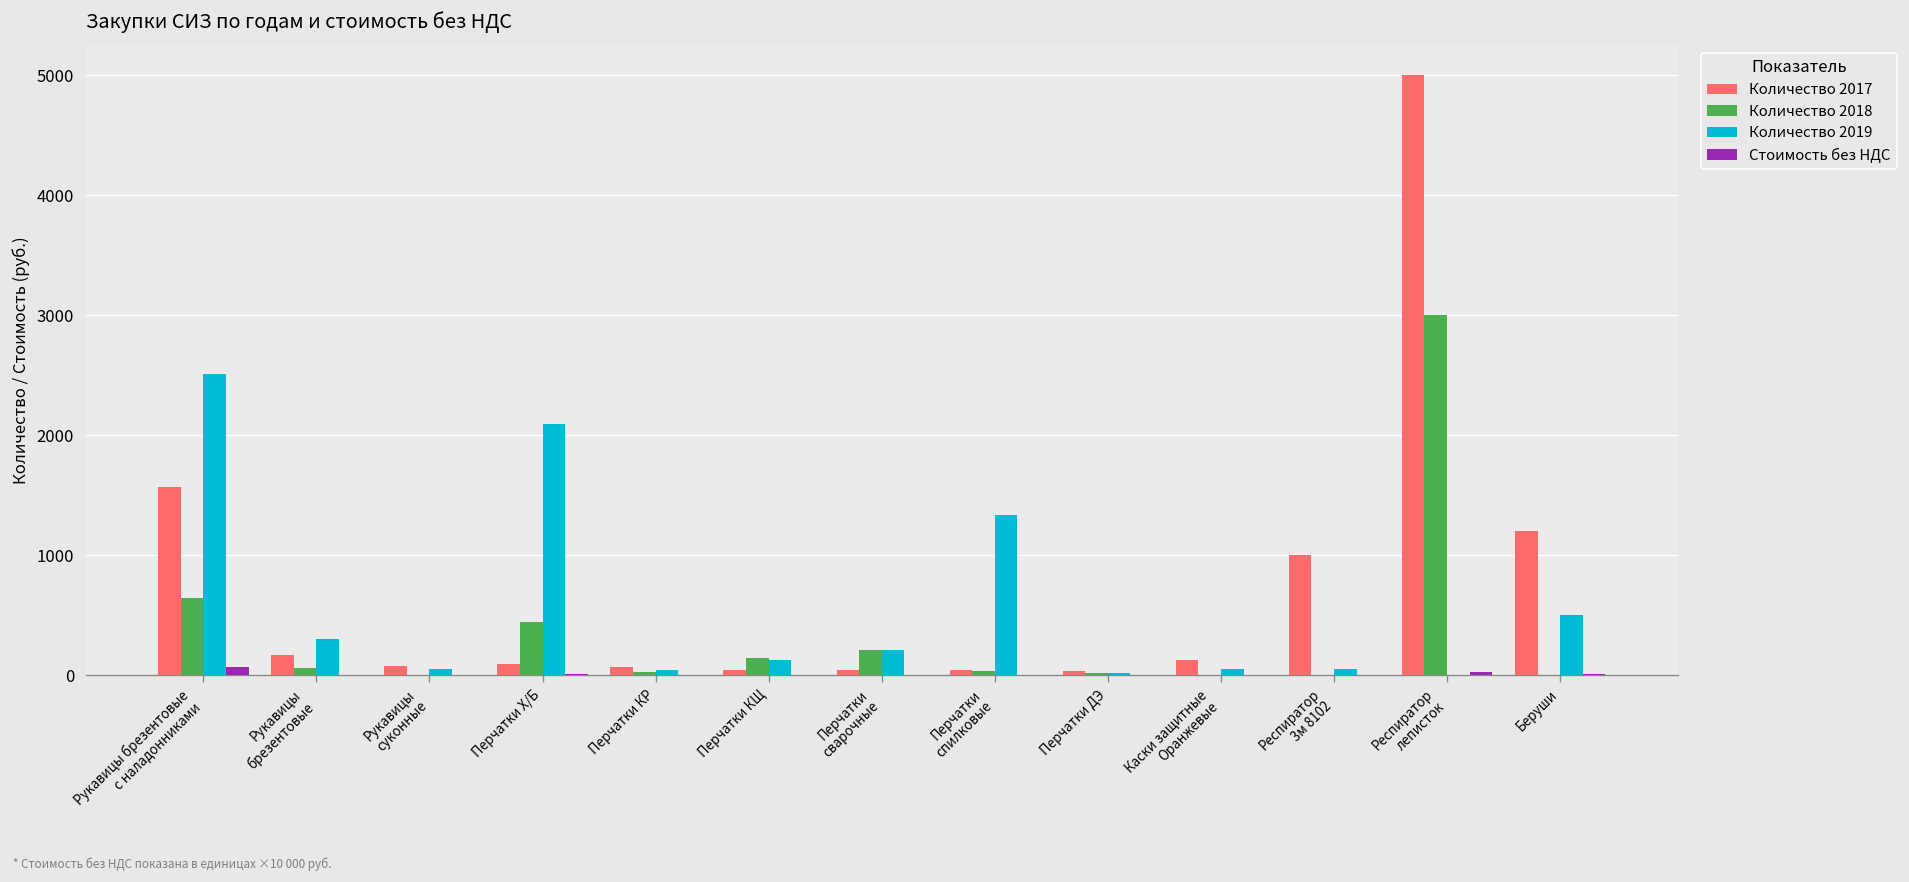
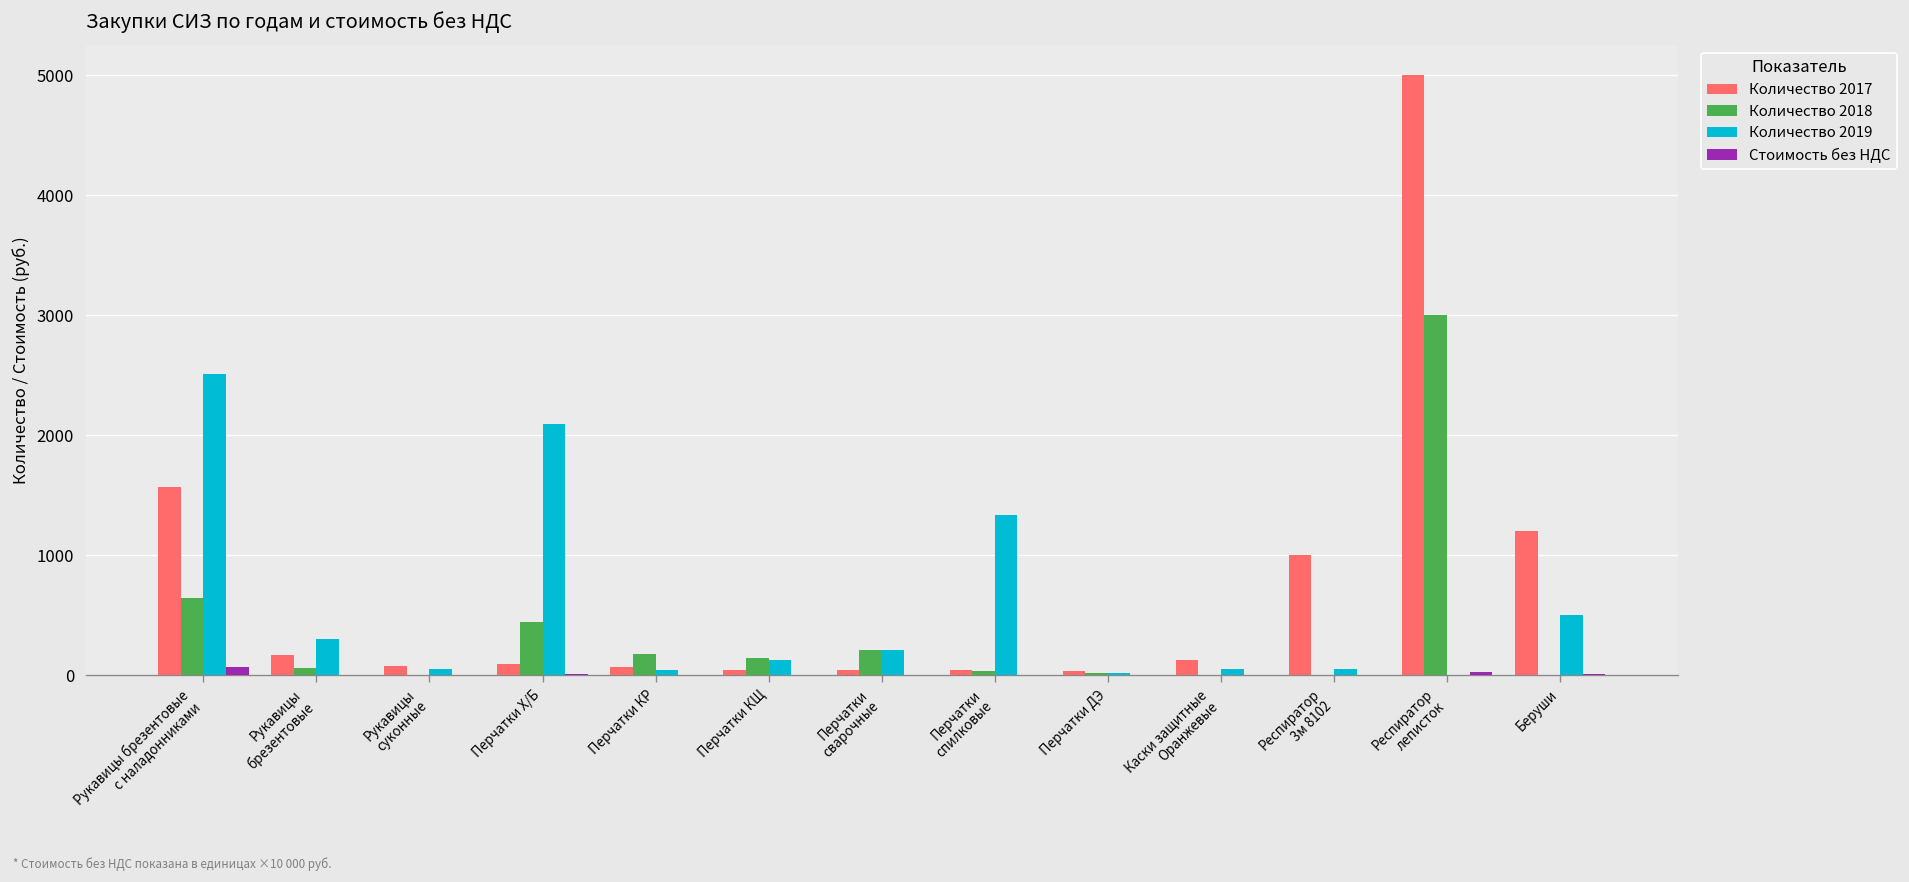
  {
    "Количество 2017": {
      "Рукавицы брезентовые с наладонниками": 1570,
      "Рукавицы брезентовые": 170,
      "Рукавицы суконные": 80,
      "Перчатки Х/Б": 90,
      "Перчатки КР": 70,
      "Перчатки КЩ": 40,
      "Перчатки сварочные": 40,
      "Перчатки спилковые": 40,
      "Перчатки ДЭ": 40,
      "Каски защитные Оранжевые": 130,
      "Респиратор 3м 8102": 1000,
      "Респиратор леписток": 5000,
      "Беруши": 1200
    },
    "Количество 2018": {
      "Рукавицы брезентовые с наладонниками": 640,
      "Рукавицы брезентовые": 60,
      "Рукавицы суконные": 0,
      "Перчатки Х/Б": 450,
-     "Перчатки КР": 30,
+     "Перчатки КР": 180,
      "Перчатки КЩ": 140,
      "Перчатки сварочные": 210,
      "Перчатки спилковые": 40,
      "Каски защитные Оранжевые": 0,
      "Респиратор 3м 8102": 0,
      "Респиратор леписток": 3000,
      "Беруши": 0
    },
    "Количество 2019": {
      "Рукавицы брезентовые с наладонниками": 2510,
      "Рукавицы брезентовые": 300,
      "Рукавицы суконные": 50,
      "Перчатки Х/Б": 2100,
      "Перчатки КР": 40,
      "Перчатки КЩ": 130,
      "Перчатки сварочные": 210,
      "Перчатки спилковые": 1330,
      "Каски защитные Оранжевые": 50,
      "Респиратор 3м 8102": 50,
      "Респиратор леписток": 0,
      "Беруши": 500
    },
    "Стоимость без НДС": {
      "Рукавицы брезентовые с наладонниками": 70
    }
  }
